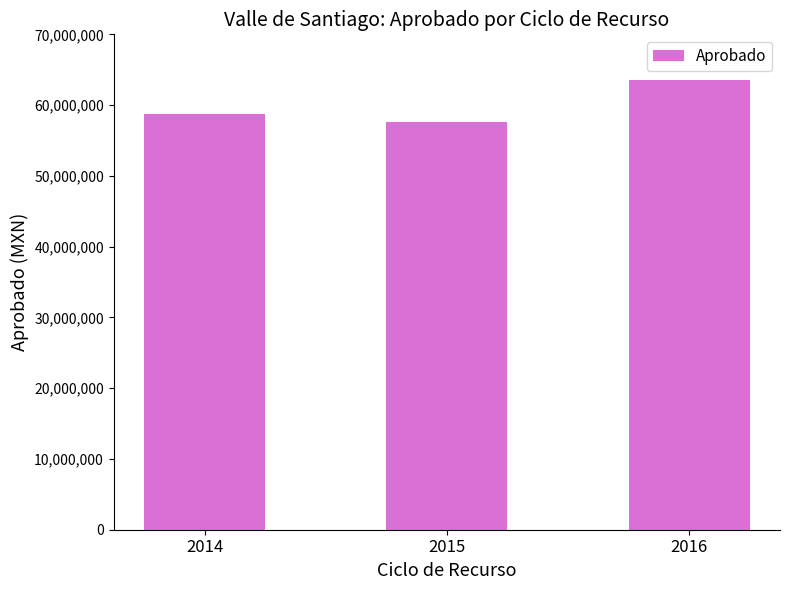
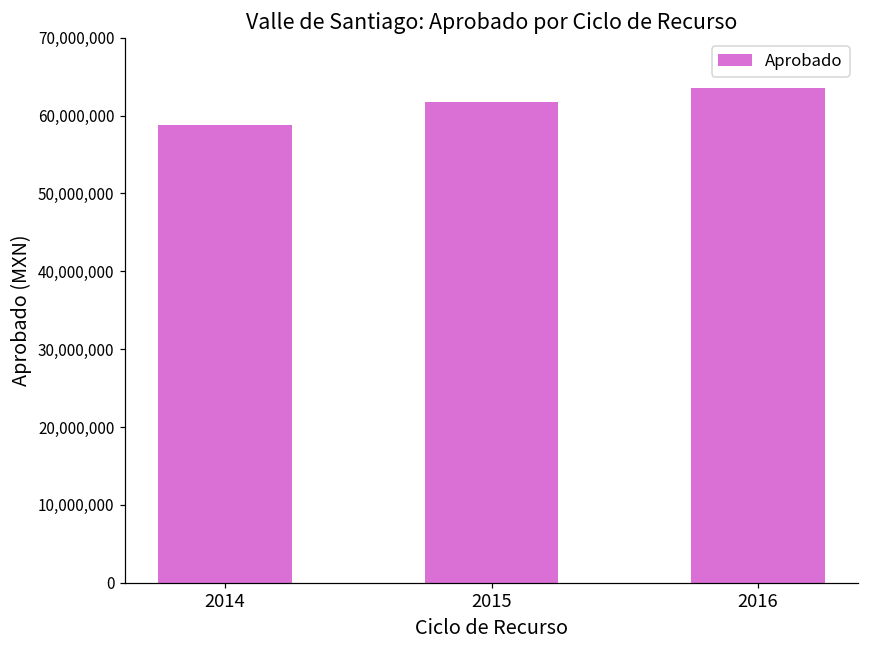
  {
    "2014": "59,000,000",
-   "2015": "58,000,000",
+   "2015": "62,000,000",
    "2016": "64,000,000"
  }
